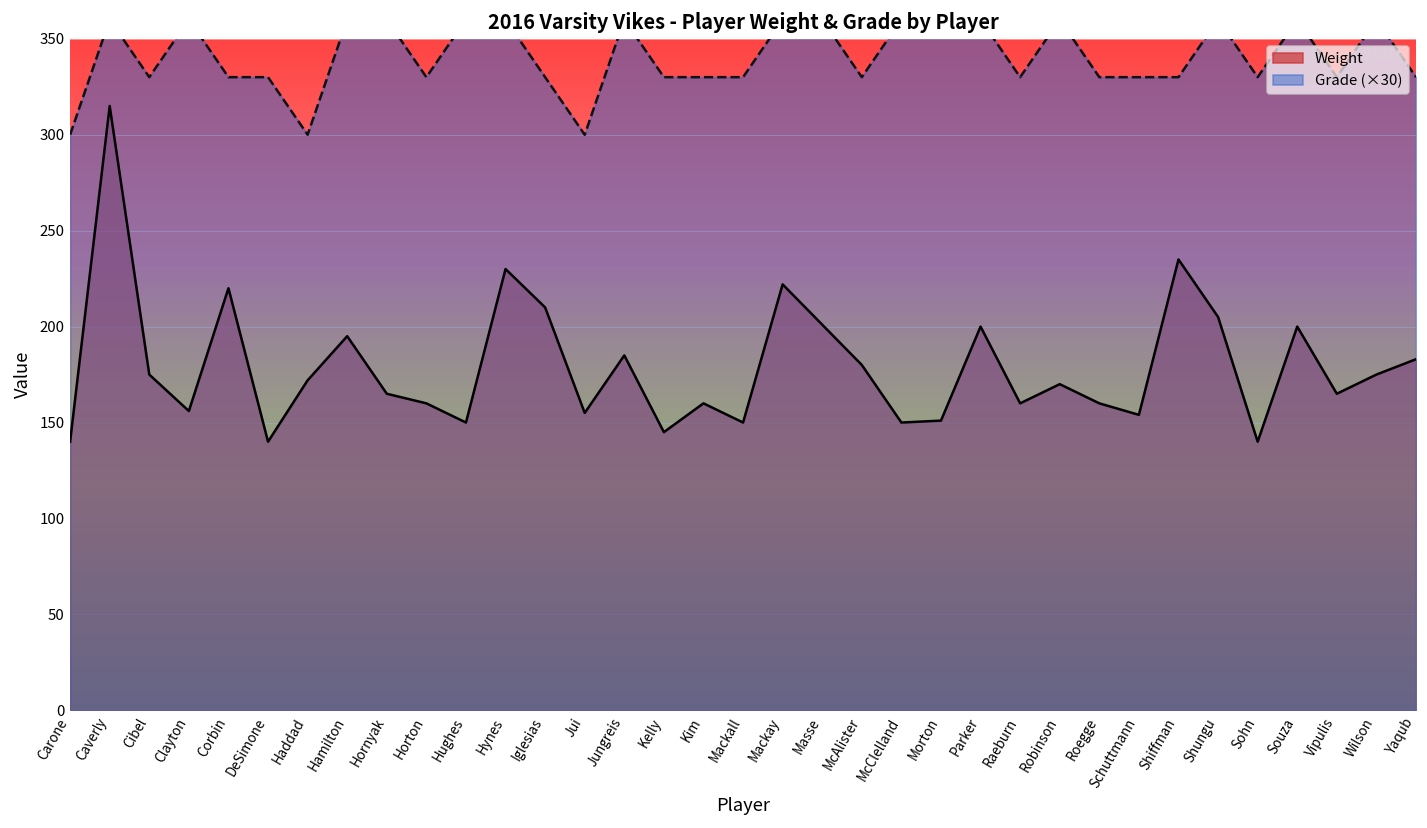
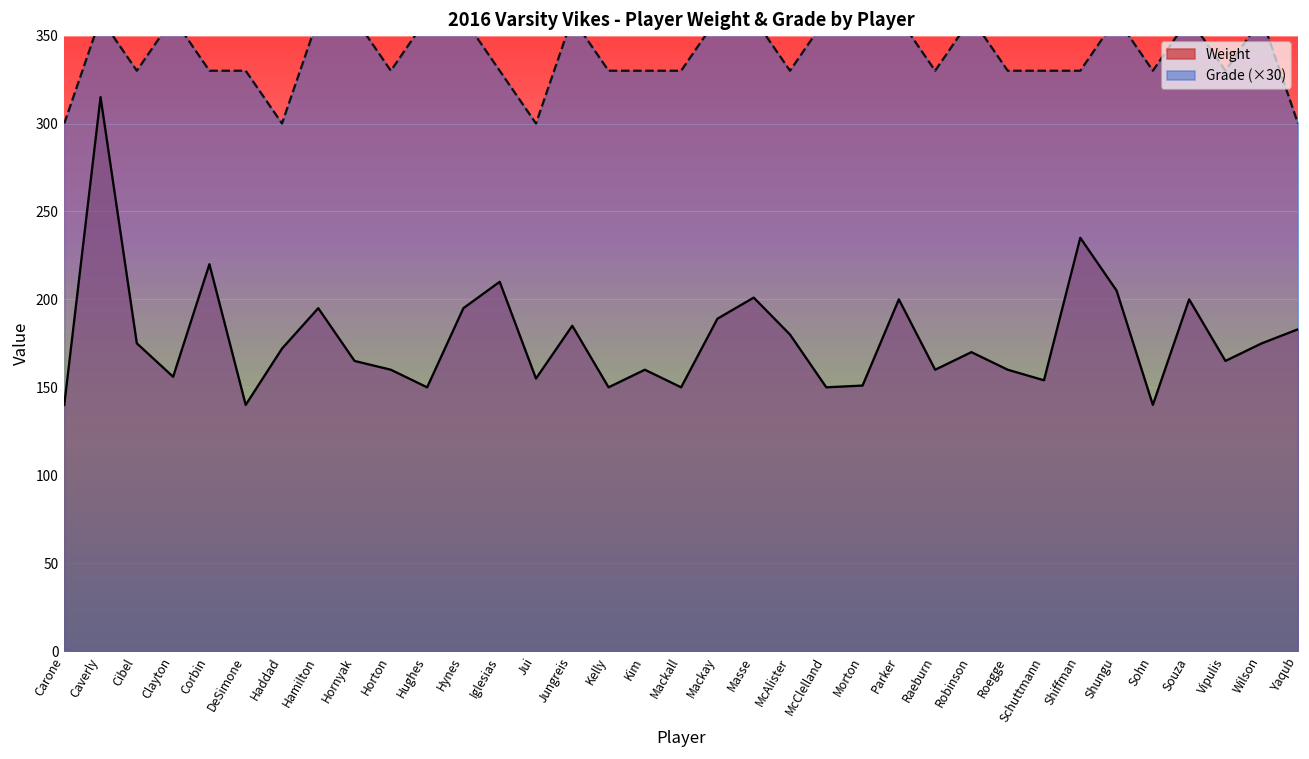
  {
    "Weight": {
      "Carone": 140,
      "Caverly": 315,
      "Cibel": 175,
      "Clayton": 156,
      "Corbin": 220,
      "DeSimone": 140,
      "Haddad": 172,
      "Hamilton": 195,
      "Hornyak": 165,
      "Horton": 160,
      "Hughes": 150,
-     "Hynes": 230,
+     "Hynes": 195,
      "Iglesias": 210,
      "Jui": 155,
      "Jungreis": 185,
-     "Kelly": 145,
+     "Kelly": 150,
      "Kim": 160,
      "Mackall": 150,
-     "Mackay": 222,
+     "Mackay": 189,
      "Masse": 201,
      "McAlister": 180,
      "McClelland": 150,
      "Morton": 151,
      "Parker": 200,
      "Raeburn": 160,
      "Robinson": 170,
      "Roegge": 160,
      "Schuttmann": 154,
      "Shiffman": 235,
      "Shungu": 205,
      "Sohn": 140,
      "Souza": 200,
      "Vipulis": 165,
      "Wilson": 175,
      "Yaqub": 183
    },
    "Grade (×30)": {
      "Carone": 300,
      "Cibel": 330,
      "Corbin": 330,
      "DeSimone": 330,
      "Haddad": 300,
      "Horton": 330,
      "Iglesias": 330,
      "Jui": 300,
      "Kelly": 330,
      "Kim": 330,
      "Mackall": 330,
      "McAlister": 330,
      "Raeburn": 330,
      "Roegge": 330,
      "Schuttmann": 330,
      "Shiffman": 330,
      "Sohn": 330,
-     "Yaqub": 330
+     "Yaqub": 300
    }
  }
